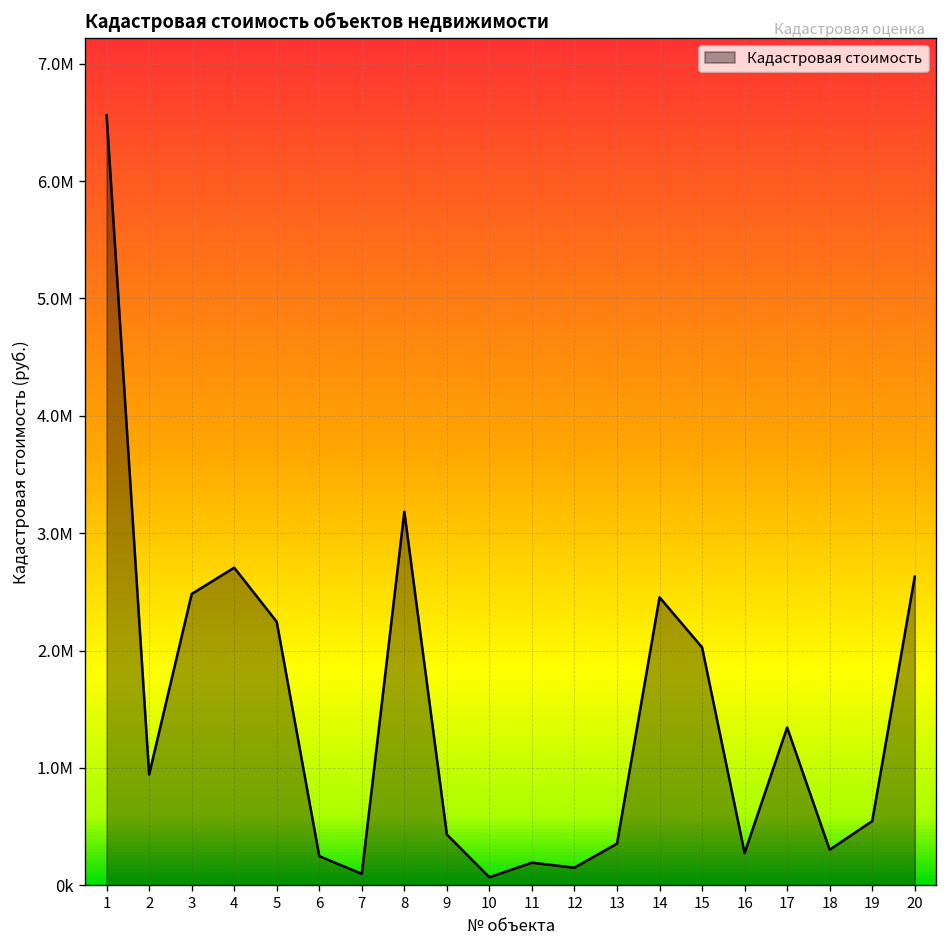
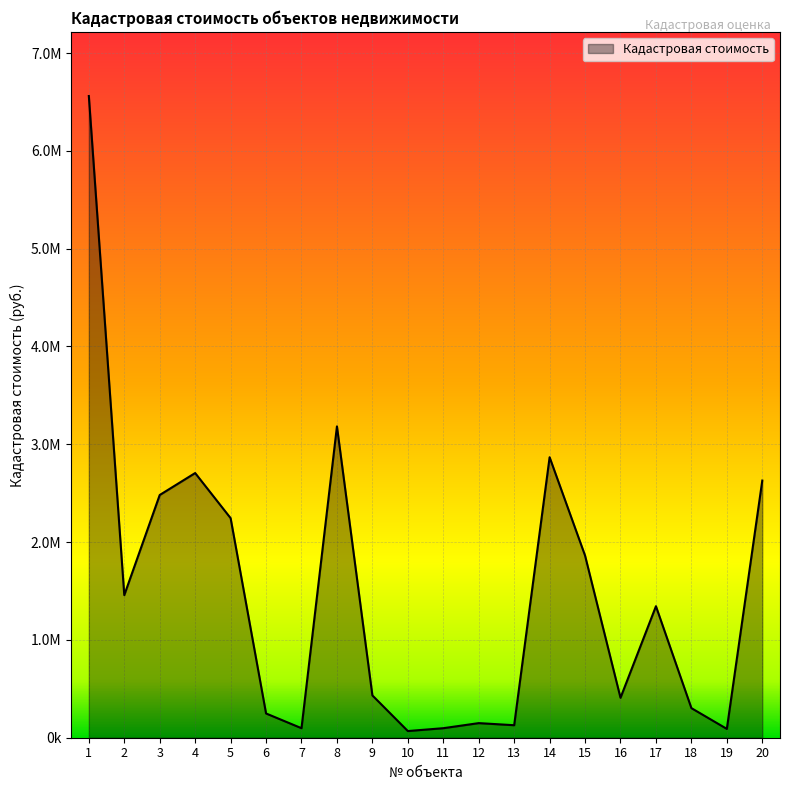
  {
    "1": 6600000,
-   "2": 900000,
+   "2": 1500000,
    "3": 2500000,
    "4": 2700000,
    "5": 2200000,
    "6": 200000,
    "7": 100000,
    "8": 3200000,
    "9": 400000,
    "10": 100000,
-   "11": 200000,
+   "11": 100000,
    "12": 100000,
-   "13": 400000,
-   "14": 2500000,
-   "15": 2000000,
-   "16": 300000,
+   "13": 100000,
+   "14": 2900000,
+   "15": 1900000,
+   "16": 400000,
    "17": 1300000,
    "18": 300000,
-   "19": 500000,
+   "19": 100000,
    "20": 2600000
  }
